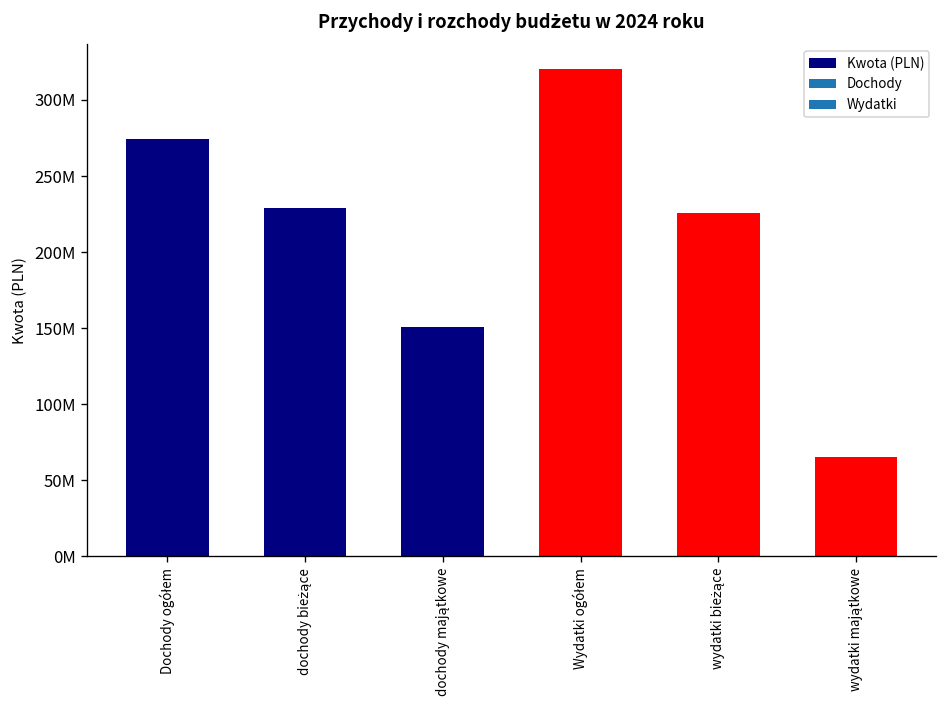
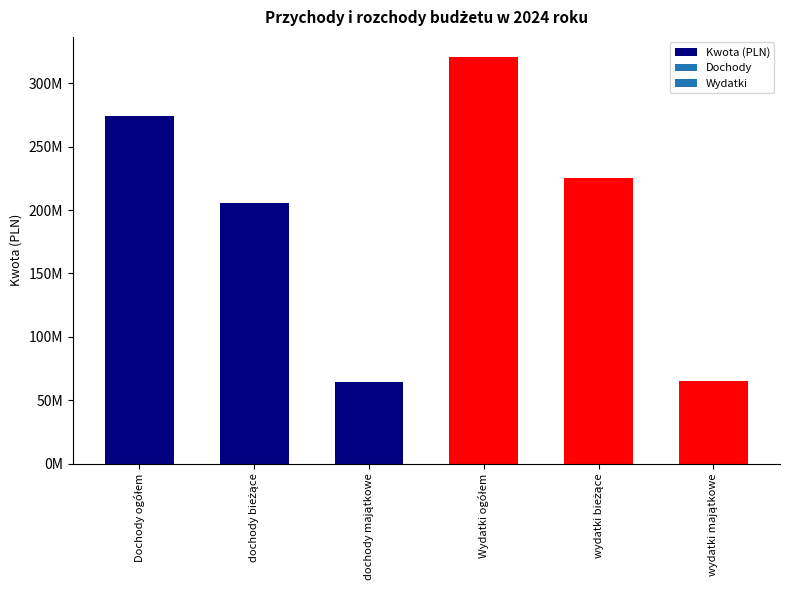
  {
    "Dochody ogółem": 274000000,
-   "dochody bieżące": 229000000,
-   "dochody majątkowe": 151000000,
+   "dochody bieżące": 206000000,
+   "dochody majątkowe": 64000000,
    "Wydatki ogółem": 321000000,
    "wydatki bieżące": 226000000,
    "wydatki majątkowe": 65000000
  }
